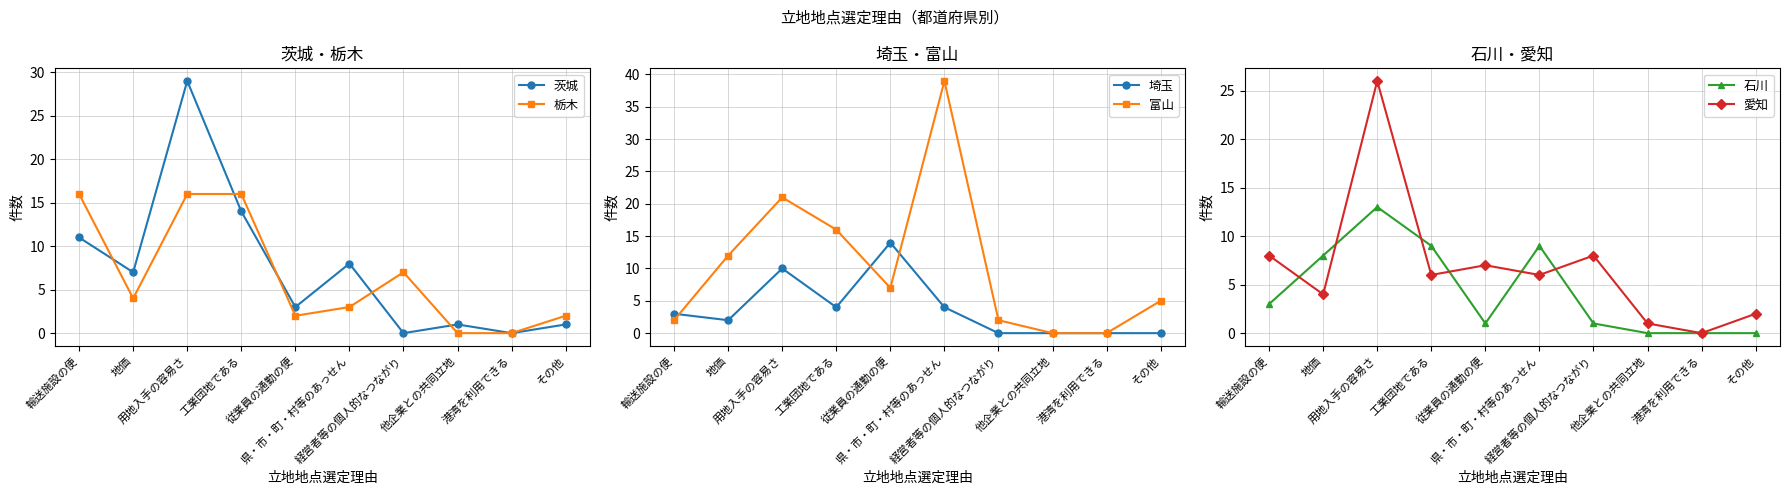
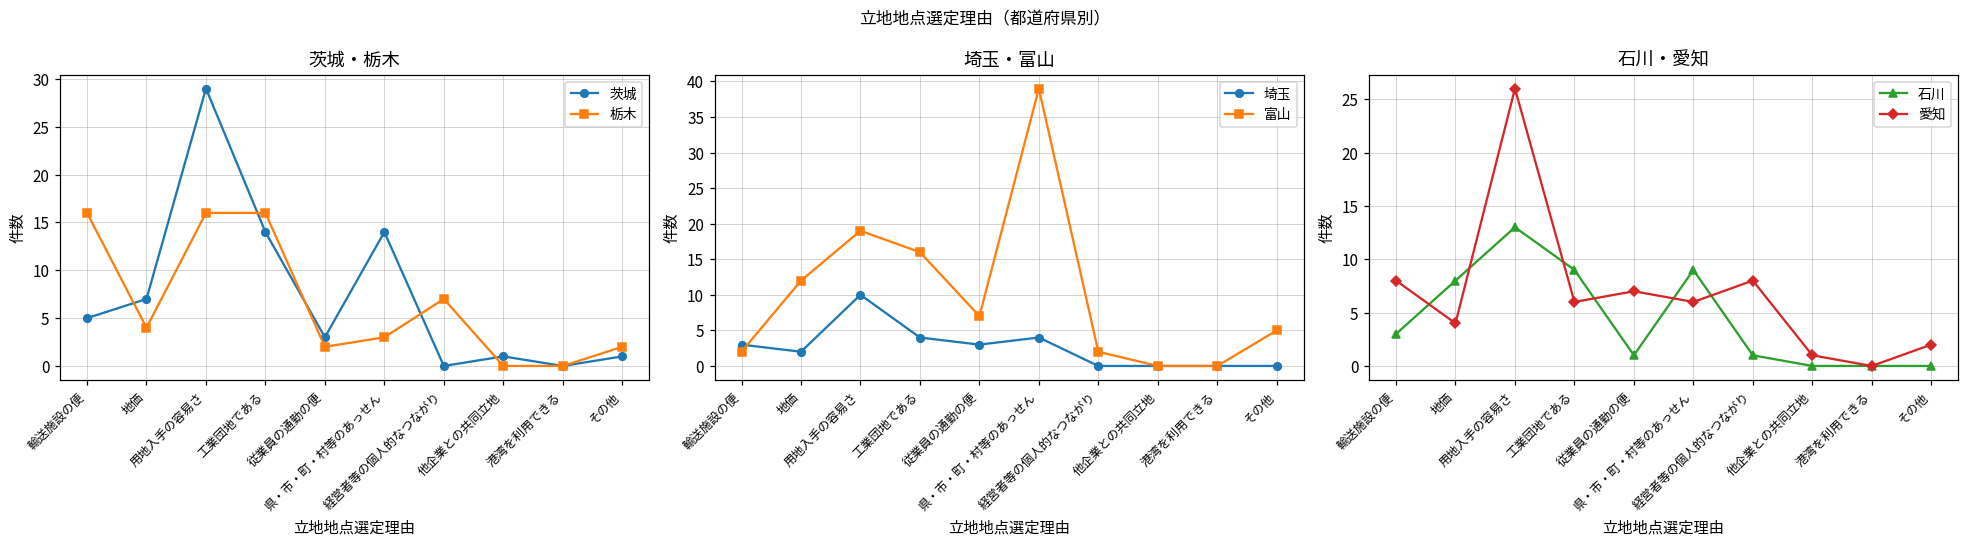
  {
    "茨城・栃木": {
      "茨城": {
-       "輸送施設の便": 11,
+       "輸送施設の便": 5,
        "地価": 7,
        "用地入手の容易さ": 29,
        "工業団地である": 14,
        "従業員の通勤の便": 3,
-       "県・市・町・村等のあっせん": 8,
+       "県・市・町・村等のあっせん": 14,
        "経営者等の個人的なつながり": 0,
        "他企業との共同立地": 1,
        "その他": 1
      },
      "栃木": {
        "輸送施設の便": 16,
        "地価": 4,
        "用地入手の容易さ": 16,
        "工業団地である": 16,
        "従業員の通勤の便": 2,
        "県・市・町・村等のあっせん": 3,
        "経営者等の個人的なつながり": 7,
        "他企業との共同立地": 0,
        "その他": 2
      }
    },
    "埼玉・富山": {
      "埼玉": {
        "輸送施設の便": 3,
        "地価": 2,
        "用地入手の容易さ": 10,
        "工業団地である": 4,
-       "従業員の通勤の便": 14,
+       "従業員の通勤の便": 3,
        "県・市・町・村等のあっせん": 4,
        "経営者等の個人的なつながり": 0,
        "その他": 0
      },
      "富山": {
        "輸送施設の便": 2,
        "地価": 12,
-       "用地入手の容易さ": 21,
+       "用地入手の容易さ": 19,
        "工業団地である": 16,
        "従業員の通勤の便": 7,
        "県・市・町・村等のあっせん": 39,
        "経営者等の個人的なつながり": 2,
        "その他": 5
      }
    },
    "石川・愛知": {
      "石川": {
        "輸送施設の便": 3,
        "地価": 8,
        "用地入手の容易さ": 13,
        "工業団地である": 9,
        "従業員の通勤の便": 1,
        "県・市・町・村等のあっせん": 9,
        "経営者等の個人的なつながり": 1,
        "他企業との共同立地": 0,
        "その他": 0
      },
      "愛知": {
        "輸送施設の便": 8,
        "地価": 4,
        "用地入手の容易さ": 26,
        "工業団地である": 6,
        "従業員の通勤の便": 7,
        "県・市・町・村等のあっせん": 6,
        "経営者等の個人的なつながり": 8,
        "他企業との共同立地": 1,
        "その他": 2
      }
    }
  }
